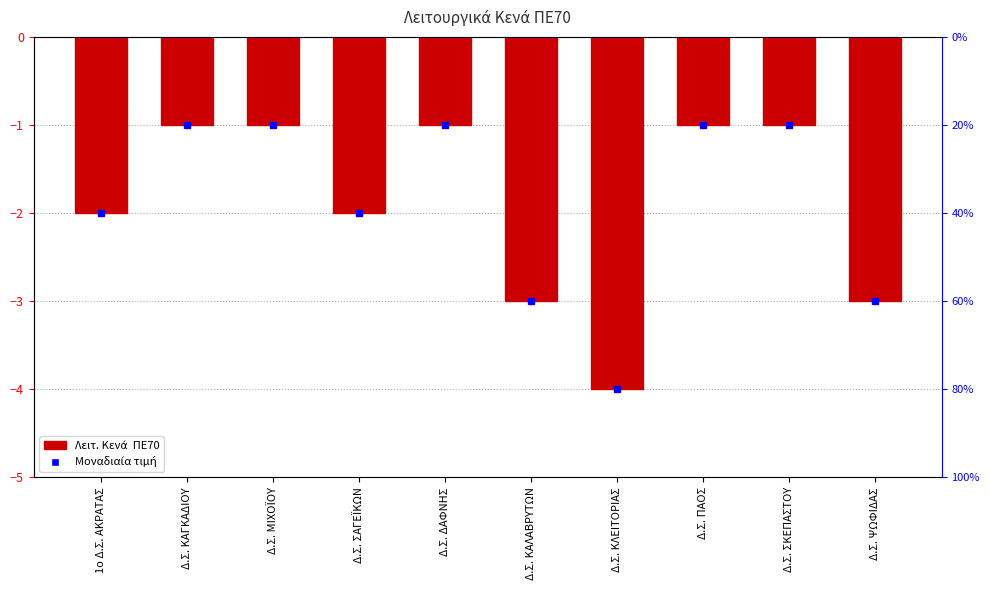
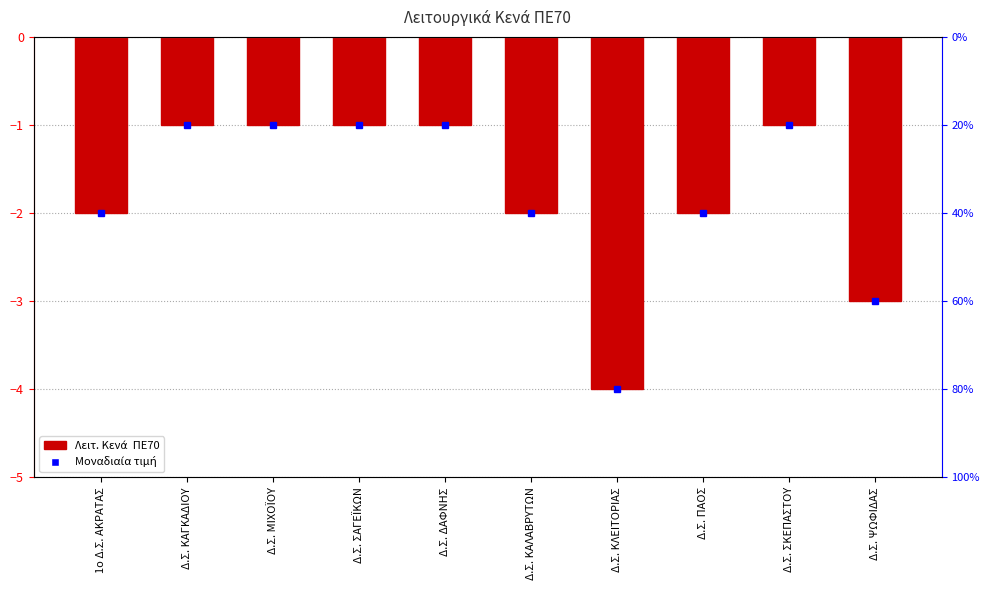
  {
    "Λειτ. Κενά ΠΕ70": {
      "1ο Δ.Σ. ΑΚΡΑΤΑΣ": -2,
      "Δ.Σ. ΚΑΓΚΑΔΙΟΥ": -1,
      "Δ.Σ. ΜΙΧΟΪΟΥ": -1,
-     "Δ.Σ. ΣΑΓΕΪΚΩΝ": -2,
+     "Δ.Σ. ΣΑΓΕΪΚΩΝ": -1,
      "Δ.Σ. ΔΑΦΝΗΣ": -1,
-     "Δ.Σ. ΚΑΛΑΒΡΥΤΩΝ": -3,
+     "Δ.Σ. ΚΑΛΑΒΡΥΤΩΝ": -2,
      "Δ.Σ. ΚΛΕΙΤΟΡΙΑΣ": -4,
-     "Δ.Σ. ΠΑΟΣ": -1,
+     "Δ.Σ. ΠΑΟΣ": -2,
      "Δ.Σ. ΣΚΕΠΑΣΤΟΥ": -1,
      "Δ.Σ. ΨΩΦΙΔΑΣ": -3
    }
  }
